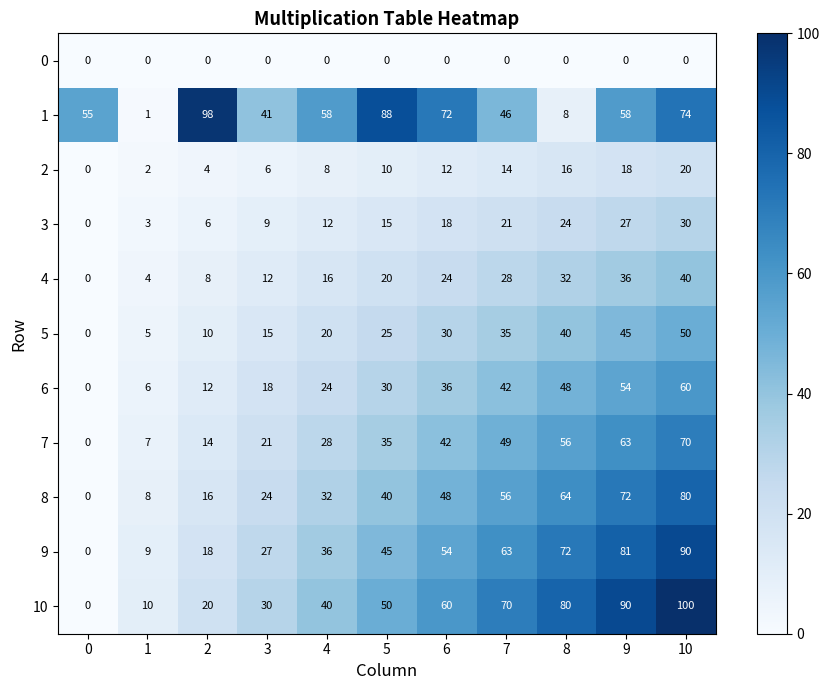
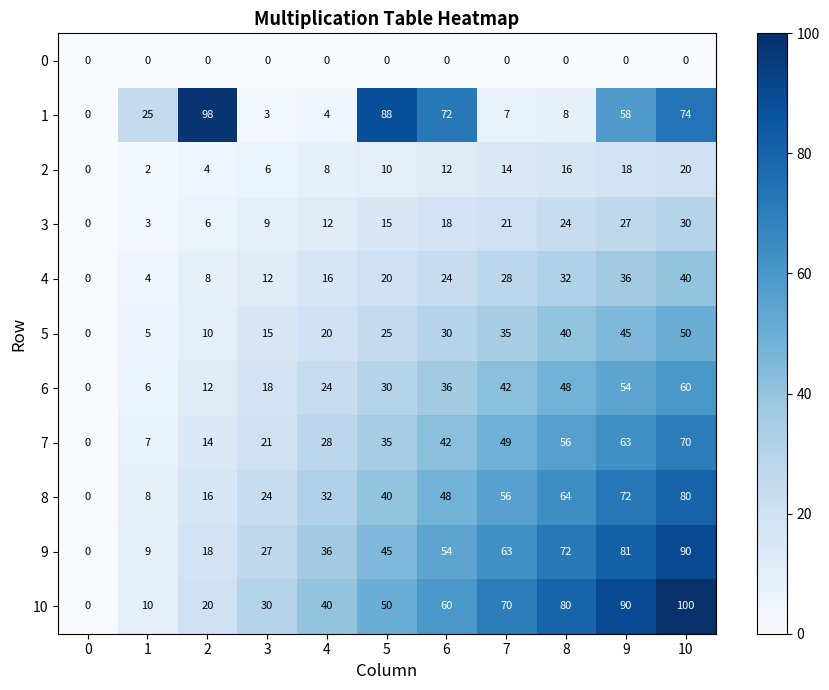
  {
    "0": {
      "0": 0,
      "1": 0,
      "2": 0,
      "3": 0,
      "4": 0,
      "5": 0,
      "6": 0,
      "7": 0,
      "8": 0,
      "9": 0,
      "10": 0
    },
    "1": {
-     "0": 55,
-     "1": 1,
+     "0": 0,
+     "1": 25,
      "2": 98,
-     "3": 41,
-     "4": 58,
+     "3": 3,
+     "4": 4,
      "5": 88,
      "6": 72,
-     "7": 46,
+     "7": 7,
      "8": 8,
      "9": 58,
      "10": 74
    },
    "2": {
      "0": 0,
      "1": 2,
      "2": 4,
      "3": 6,
      "4": 8,
      "5": 10,
      "6": 12,
      "7": 14,
      "8": 16,
      "9": 18,
      "10": 20
    },
    "3": {
      "0": 0,
      "1": 3,
      "2": 6,
      "3": 9,
      "4": 12,
      "5": 15,
      "6": 18,
      "7": 21,
      "8": 24,
      "9": 27,
      "10": 30
    },
    "4": {
      "0": 0,
      "1": 4,
      "2": 8,
      "3": 12,
      "4": 16,
      "5": 20,
      "6": 24,
      "7": 28,
      "8": 32,
      "9": 36,
      "10": 40
    },
    "5": {
      "0": 0,
      "1": 5,
      "2": 10,
      "3": 15,
      "4": 20,
      "5": 25,
      "6": 30,
      "7": 35,
      "8": 40,
      "9": 45,
      "10": 50
    },
    "6": {
      "0": 0,
      "1": 6,
      "2": 12,
      "3": 18,
      "4": 24,
      "5": 30,
      "6": 36,
      "7": 42,
      "8": 48,
      "9": 54,
      "10": 60
    },
    "7": {
      "0": 0,
      "1": 7,
      "2": 14,
      "3": 21,
      "4": 28,
      "5": 35,
      "6": 42,
      "7": 49,
      "8": 56,
      "9": 63,
      "10": 70
    },
    "8": {
      "0": 0,
      "1": 8,
      "2": 16,
      "3": 24,
      "4": 32,
      "5": 40,
      "6": 48,
      "7": 56,
      "8": 64,
      "9": 72,
      "10": 80
    },
    "9": {
      "0": 0,
      "1": 9,
      "2": 18,
      "3": 27,
      "4": 36,
      "5": 45,
      "6": 54,
      "7": 63,
      "8": 72,
      "9": 81,
      "10": 90
    },
    "10": {
      "0": 0,
      "1": 10,
      "2": 20,
      "3": 30,
      "4": 40,
      "5": 50,
      "6": 60,
      "7": 70,
      "8": 80,
      "9": 90,
      "10": 100
    }
  }
